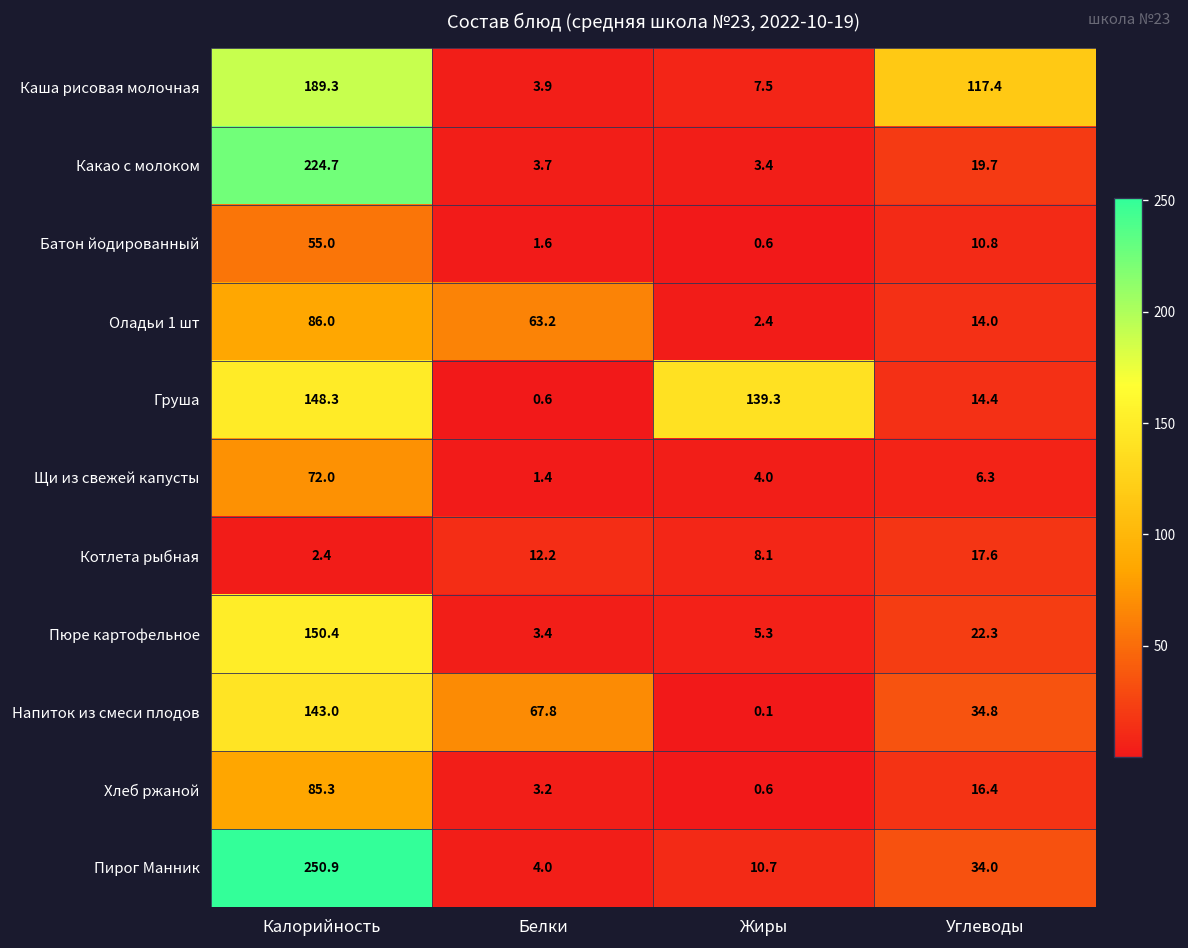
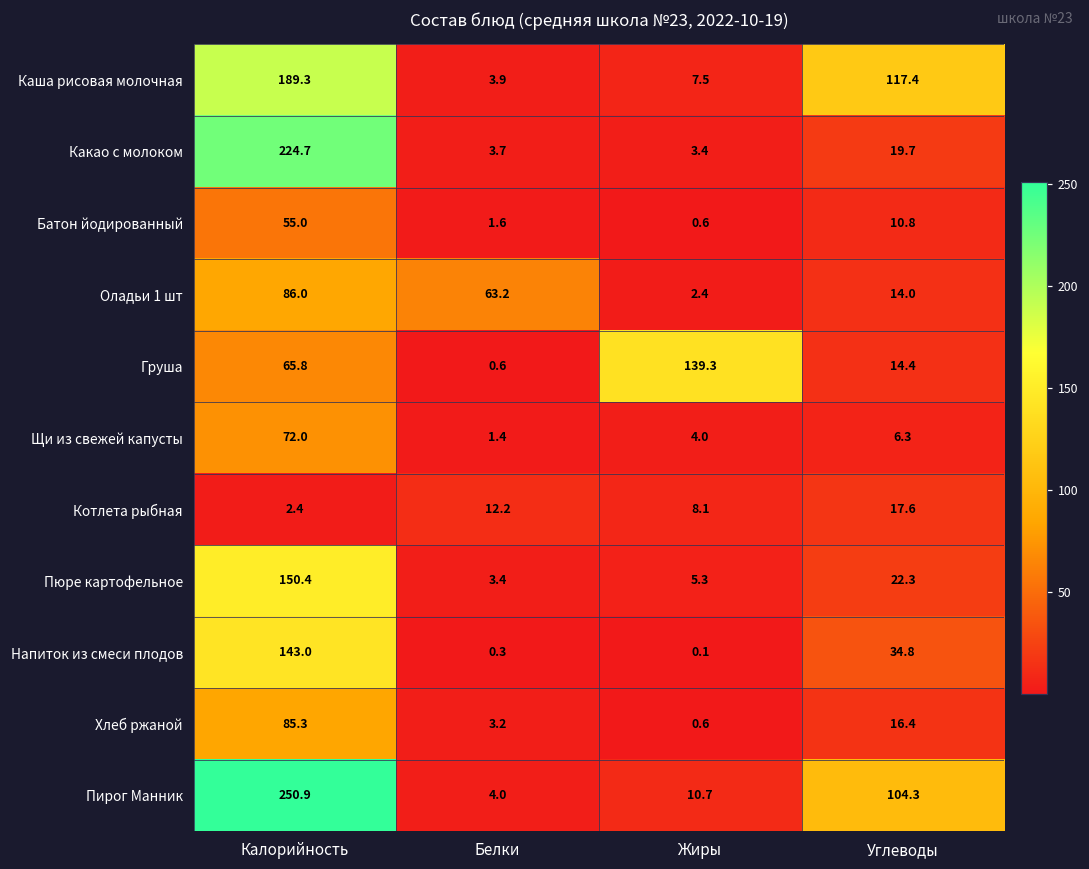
  {
    "Каша рисовая молочная": {
      "Калорийность": 189.3,
      "Белки": 3.9,
      "Жиры": 7.5,
      "Углеводы": 117.4
    },
    "Какао с молоком": {
      "Калорийность": 224.7,
      "Белки": 3.7,
      "Жиры": 3.4,
      "Углеводы": 19.7
    },
    "Батон йодированный": {
      "Калорийность": 55.0,
      "Белки": 1.6,
      "Жиры": 0.6,
      "Углеводы": 10.8
    },
    "Оладьи 1 шт": {
      "Калорийность": 86.0,
      "Белки": 63.2,
      "Жиры": 2.4,
      "Углеводы": 14.0
    },
    "Груша": {
-     "Калорийность": 148.3,
+     "Калорийность": 65.8,
      "Белки": 0.6,
      "Жиры": 139.3,
      "Углеводы": 14.4
    },
    "Щи из свежей капусты": {
      "Калорийность": 72.0,
      "Белки": 1.4,
      "Жиры": 4.0,
      "Углеводы": 6.3
    },
    "Котлета рыбная": {
      "Калорийность": 2.4,
      "Белки": 12.2,
      "Жиры": 8.1,
      "Углеводы": 17.6
    },
    "Пюре картофельное": {
      "Калорийность": 150.4,
      "Белки": 3.4,
      "Жиры": 5.3,
      "Углеводы": 22.3
    },
    "Напиток из смеси плодов": {
      "Калорийность": 143.0,
-     "Белки": 67.8,
+     "Белки": 0.3,
      "Жиры": 0.1,
      "Углеводы": 34.8
    },
    "Хлеб ржаной": {
      "Калорийность": 85.3,
      "Белки": 3.2,
      "Жиры": 0.6,
      "Углеводы": 16.4
    },
    "Пирог Манник": {
      "Калорийность": 250.9,
      "Белки": 4.0,
      "Жиры": 10.7,
-     "Углеводы": 34.0
+     "Углеводы": 104.3
    }
  }
